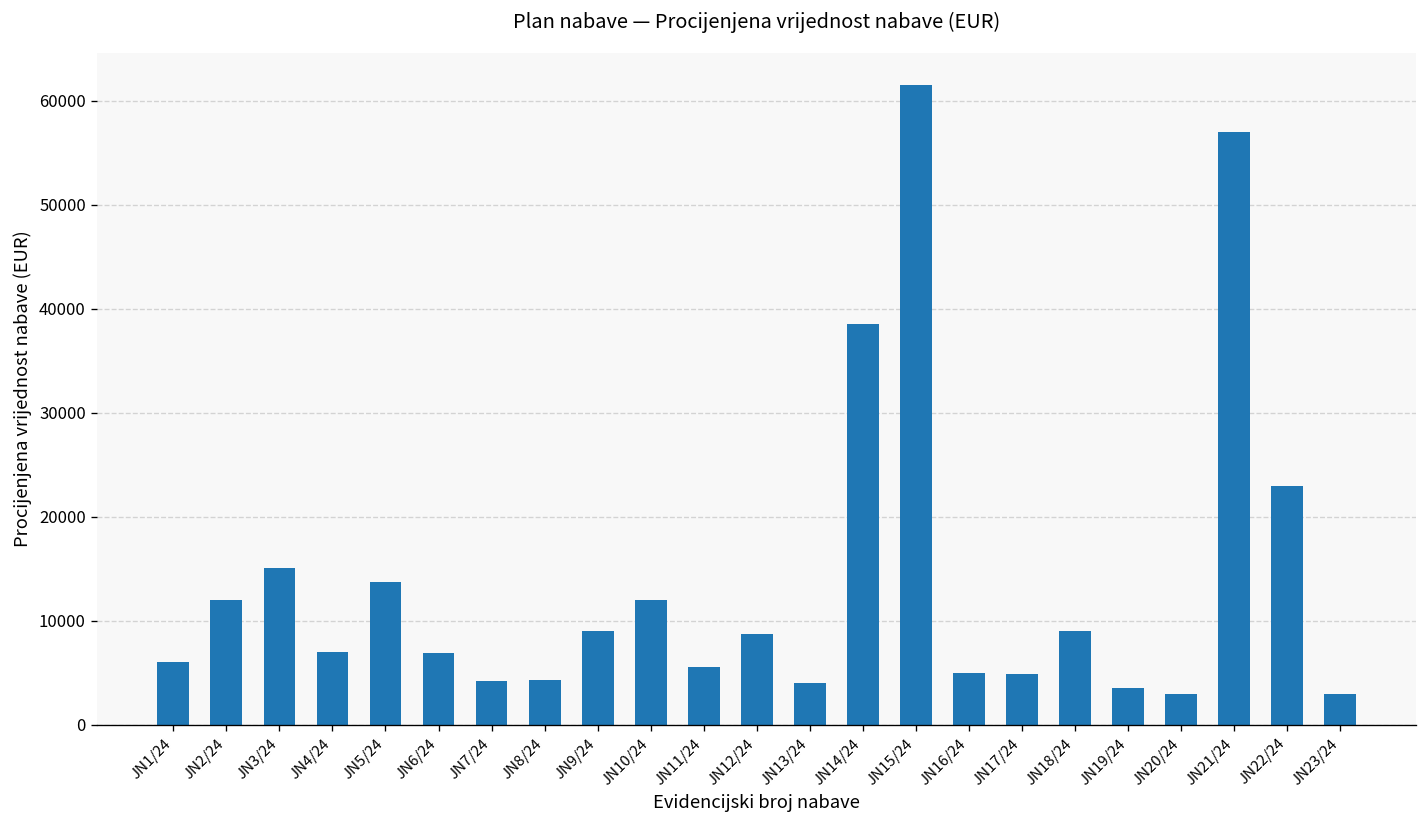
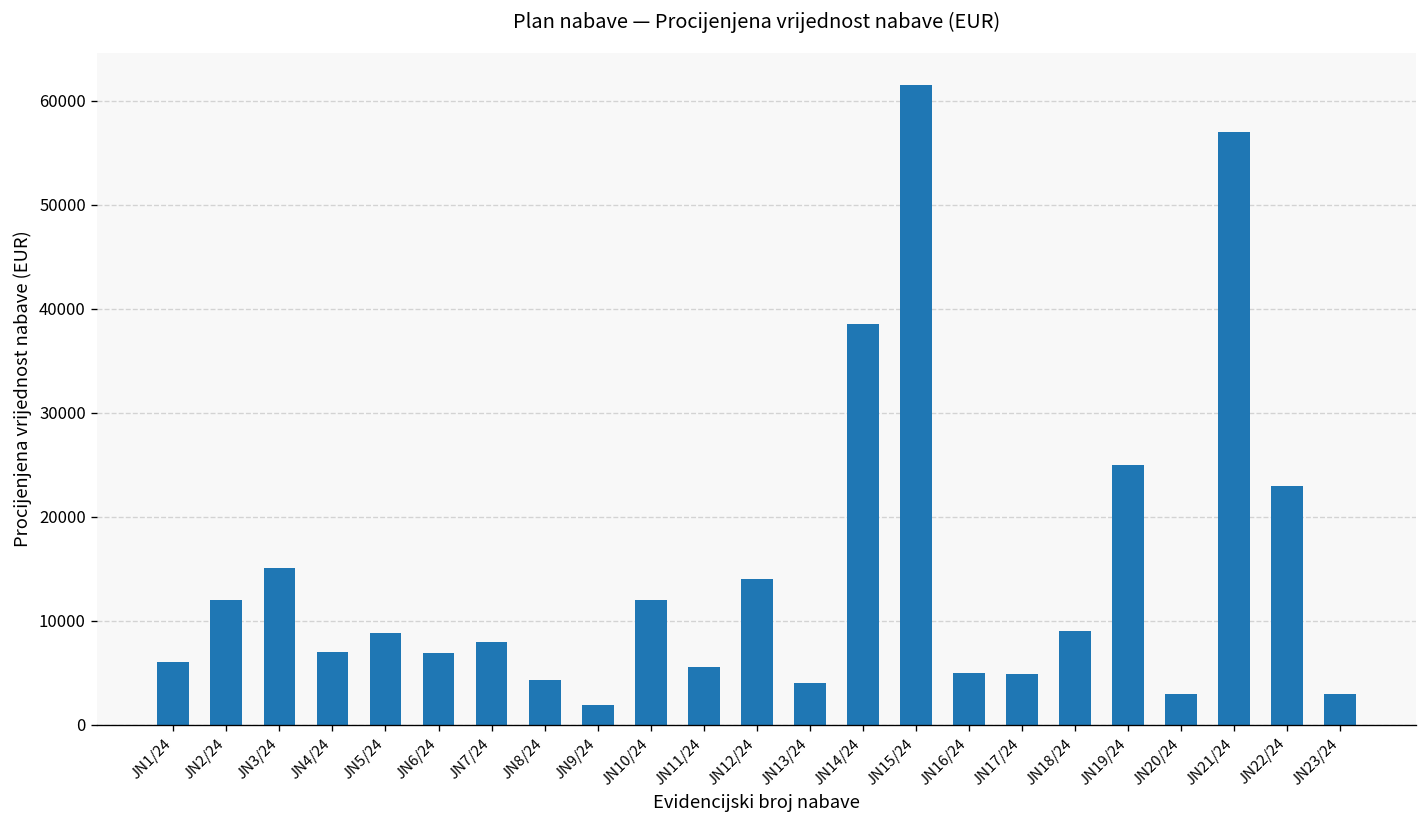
  {
    "JN1/24": 6000,
    "JN2/24": 12000,
    "JN3/24": 15000,
    "JN4/24": 7000,
-   "JN5/24": 14000,
+   "JN5/24": 9000,
    "JN6/24": 7000,
-   "JN7/24": 4000,
+   "JN7/24": 8000,
    "JN8/24": 4000,
-   "JN9/24": 9000,
+   "JN9/24": 2000,
    "JN10/24": 12000,
    "JN11/24": 6000,
-   "JN12/24": 9000,
+   "JN12/24": 14000,
    "JN13/24": 4000,
    "JN14/24": 39000,
    "JN15/24": 62000,
    "JN16/24": 5000,
    "JN17/24": 5000,
    "JN18/24": 9000,
-   "JN19/24": 4000,
+   "JN19/24": 25000,
    "JN20/24": 3000,
    "JN21/24": 57000,
    "JN22/24": 23000,
    "JN23/24": 3000
  }
